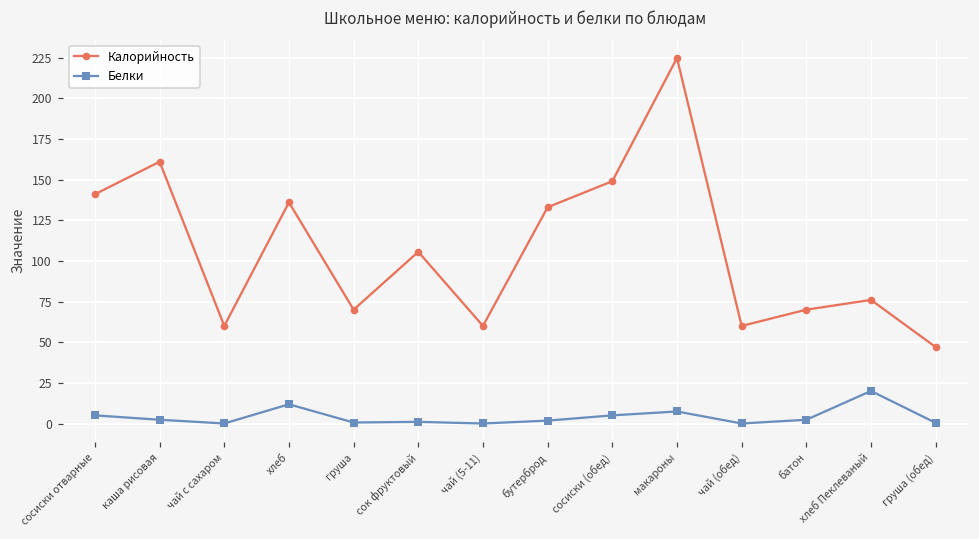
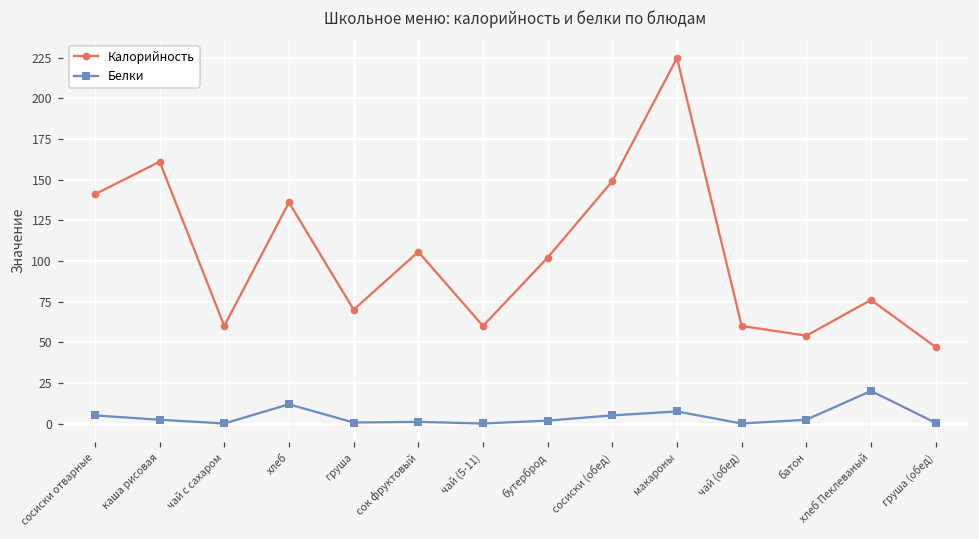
  {
    "Калорийность": {
      "сосиски отварные": 141,
      "каша рисовая": 161,
      "чай с сахаром": 60,
      "хлеб": 136,
      "груша": 70,
      "сок фруктовый": 106,
      "чай (5-11)": 60,
-     "бутерброд": 133,
+     "бутерброд": 102,
      "сосиски (обед)": 149,
      "макароны": 225,
      "чай (обед)": 60,
-     "батон": 70,
+     "батон": 54,
      "хлеб Пеклеваный": 76,
      "груша (обед)": 47
    },
    "Белки": {
      "сосиски отварные": 5,
      "каша рисовая": 2,
      "чай с сахаром": 0,
      "хлеб": 12,
      "груша": 1,
      "сок фруктовый": 1,
      "чай (5-11)": 0,
      "бутерброд": 2,
      "сосиски (обед)": 5,
      "макароны": 7,
      "чай (обед)": 0,
      "батон": 2,
      "хлеб Пеклеваный": 20,
      "груша (обед)": 0
    }
  }
